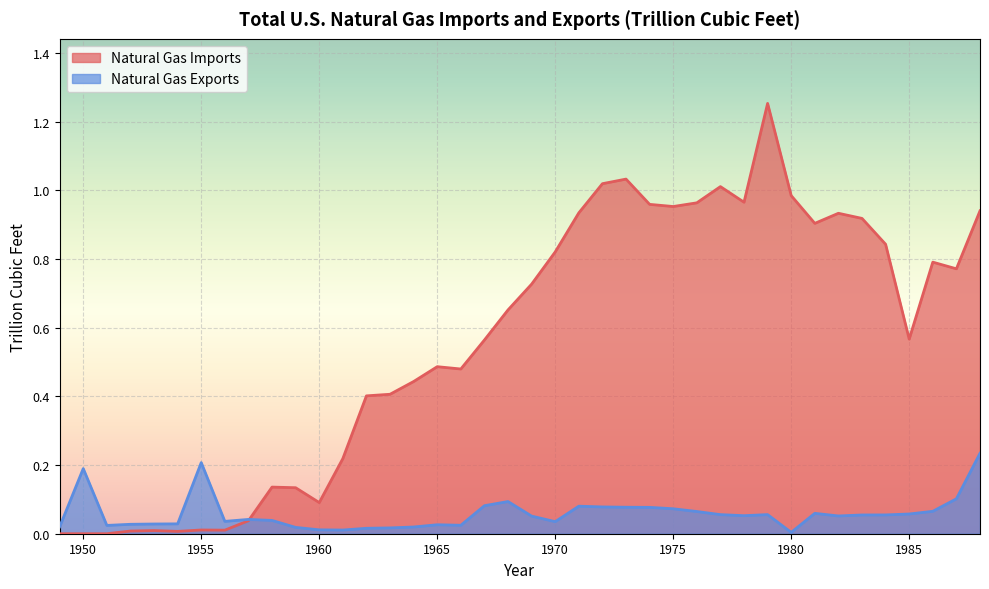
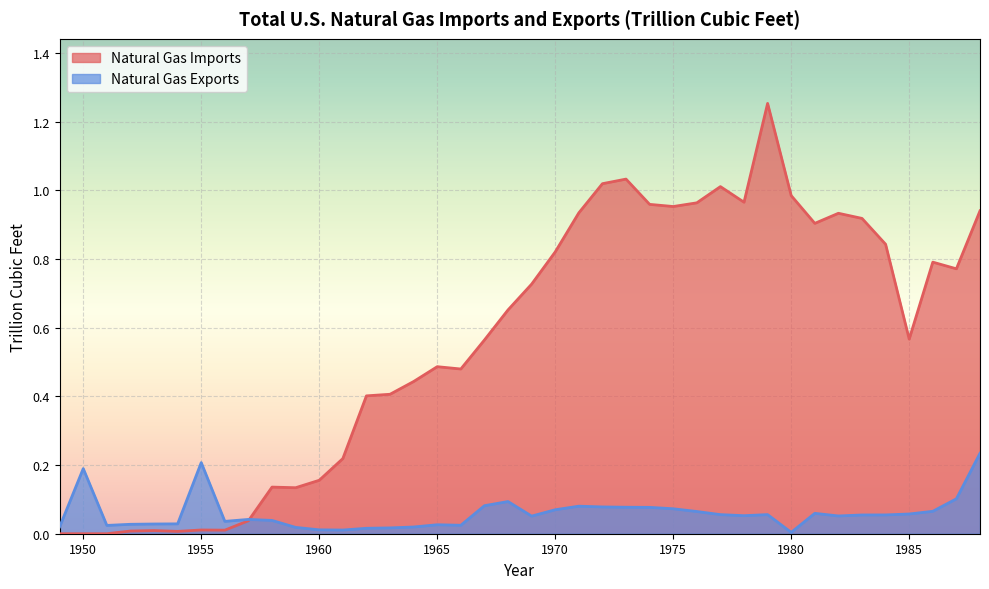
  {
    "Natural Gas Imports": {
      "1950": 0.00,
      "1955": 0.01,
-     "1960": 0.09,
+     "1960": 0.16,
      "1965": 0.49,
      "1970": 0.82,
      "1975": 0.95,
      "1980": 0.98,
      "1985": 0.57
    },
    "Natural Gas Exports": {
      "1950": 0.19,
      "1955": 0.21,
      "1960": 0.01,
      "1965": 0.03,
-     "1970": 0.04,
+     "1970": 0.07,
      "1975": 0.07,
      "1980": 0.00,
      "1985": 0.06
    }
  }
